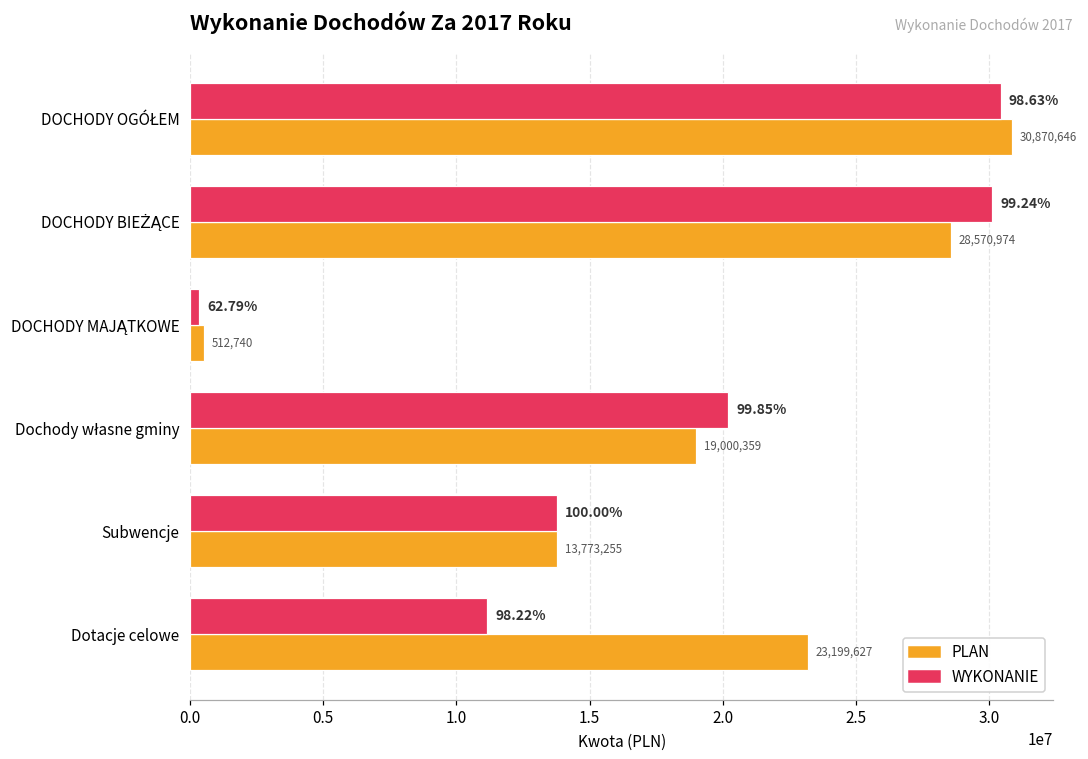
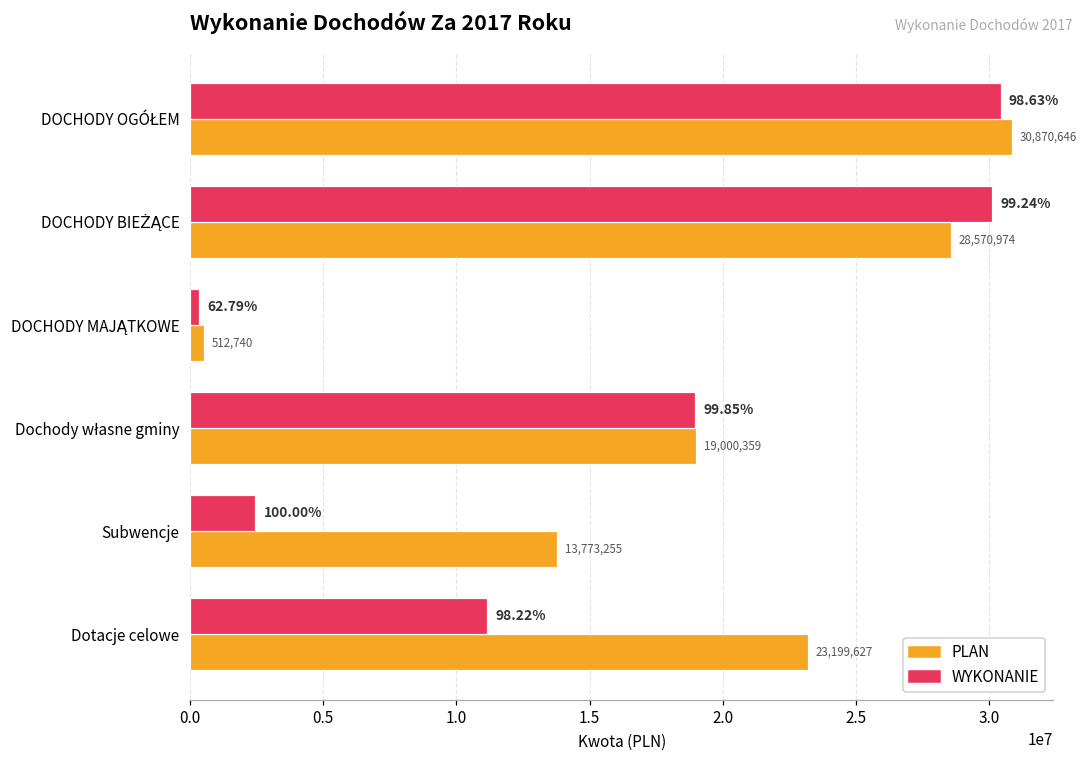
  {
    "PLAN": {
      "DOCHODY OGÓŁEM": "30,870,646",
      "DOCHODY BIEŻĄCE": "28,570,974",
      "DOCHODY MAJĄTKOWE": "512,740",
      "Dochody własne gminy": "19,000,359",
      "Subwencje": "13,773,255",
      "Dotacje celowe": "23,199,627"
    },
    "WYKONANIE": {
-     "Dochody własne gminy": "20200000",
-     "Subwencje": "13800000"
+     "Dochody własne gminy": "19000000",
+     "Subwencje": "2400000"
    }
  }
